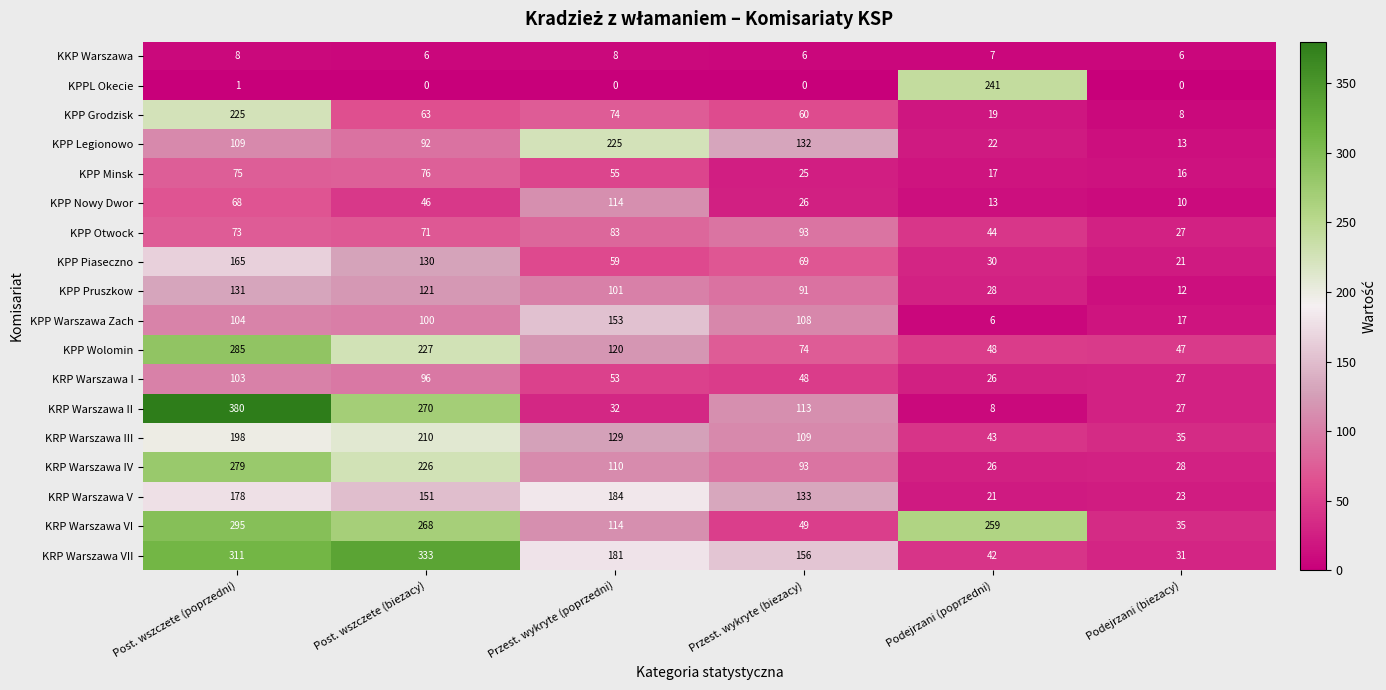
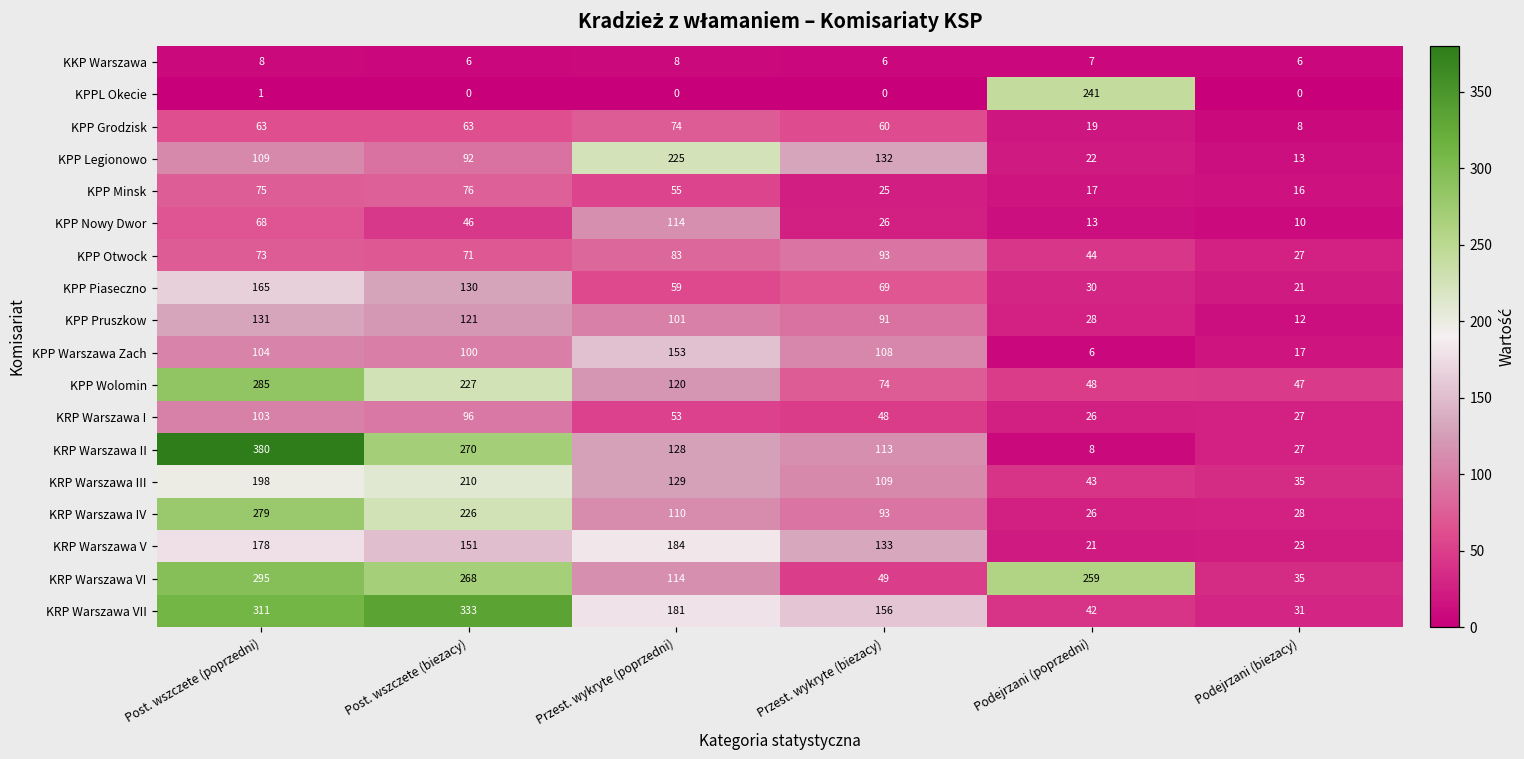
  {
    "KKP Warszawa": {
      "Post. wszczete (poprzedni)": 8,
      "Post. wszczete (biezacy)": 6,
      "Przest. wykryte (poprzedni)": 8,
      "Przest. wykryte (biezacy)": 6,
      "Podejrzani (poprzedni)": 7,
      "Podejrzani (biezacy)": 6
    },
    "KPPL Okecie": {
      "Post. wszczete (poprzedni)": 1,
      "Post. wszczete (biezacy)": 0,
      "Przest. wykryte (poprzedni)": 0,
      "Przest. wykryte (biezacy)": 0,
      "Podejrzani (poprzedni)": 241,
      "Podejrzani (biezacy)": 0
    },
    "KPP Grodzisk": {
-     "Post. wszczete (poprzedni)": 225,
+     "Post. wszczete (poprzedni)": 63,
      "Post. wszczete (biezacy)": 63,
      "Przest. wykryte (poprzedni)": 74,
      "Przest. wykryte (biezacy)": 60,
      "Podejrzani (poprzedni)": 19,
      "Podejrzani (biezacy)": 8
    },
    "KPP Legionowo": {
      "Post. wszczete (poprzedni)": 109,
      "Post. wszczete (biezacy)": 92,
      "Przest. wykryte (poprzedni)": 225,
      "Przest. wykryte (biezacy)": 132,
      "Podejrzani (poprzedni)": 22,
      "Podejrzani (biezacy)": 13
    },
    "KPP Minsk": {
      "Post. wszczete (poprzedni)": 75,
      "Post. wszczete (biezacy)": 76,
      "Przest. wykryte (poprzedni)": 55,
      "Przest. wykryte (biezacy)": 25,
      "Podejrzani (poprzedni)": 17,
      "Podejrzani (biezacy)": 16
    },
    "KPP Nowy Dwor": {
      "Post. wszczete (poprzedni)": 68,
      "Post. wszczete (biezacy)": 46,
      "Przest. wykryte (poprzedni)": 114,
      "Przest. wykryte (biezacy)": 26,
      "Podejrzani (poprzedni)": 13,
      "Podejrzani (biezacy)": 10
    },
    "KPP Otwock": {
      "Post. wszczete (poprzedni)": 73,
      "Post. wszczete (biezacy)": 71,
      "Przest. wykryte (poprzedni)": 83,
      "Przest. wykryte (biezacy)": 93,
      "Podejrzani (poprzedni)": 44,
      "Podejrzani (biezacy)": 27
    },
    "KPP Piaseczno": {
      "Post. wszczete (poprzedni)": 165,
      "Post. wszczete (biezacy)": 130,
      "Przest. wykryte (poprzedni)": 59,
      "Przest. wykryte (biezacy)": 69,
      "Podejrzani (poprzedni)": 30,
      "Podejrzani (biezacy)": 21
    },
    "KPP Pruszkow": {
      "Post. wszczete (poprzedni)": 131,
      "Post. wszczete (biezacy)": 121,
      "Przest. wykryte (poprzedni)": 101,
      "Przest. wykryte (biezacy)": 91,
      "Podejrzani (poprzedni)": 28,
      "Podejrzani (biezacy)": 12
    },
    "KPP Warszawa Zach": {
      "Post. wszczete (poprzedni)": 104,
      "Post. wszczete (biezacy)": 100,
      "Przest. wykryte (poprzedni)": 153,
      "Przest. wykryte (biezacy)": 108,
      "Podejrzani (poprzedni)": 6,
      "Podejrzani (biezacy)": 17
    },
    "KPP Wolomin": {
      "Post. wszczete (poprzedni)": 285,
      "Post. wszczete (biezacy)": 227,
      "Przest. wykryte (poprzedni)": 120,
      "Przest. wykryte (biezacy)": 74,
      "Podejrzani (poprzedni)": 48,
      "Podejrzani (biezacy)": 47
    },
    "KRP Warszawa I": {
      "Post. wszczete (poprzedni)": 103,
      "Post. wszczete (biezacy)": 96,
      "Przest. wykryte (poprzedni)": 53,
      "Przest. wykryte (biezacy)": 48,
      "Podejrzani (poprzedni)": 26,
      "Podejrzani (biezacy)": 27
    },
    "KRP Warszawa II": {
      "Post. wszczete (poprzedni)": 380,
      "Post. wszczete (biezacy)": 270,
-     "Przest. wykryte (poprzedni)": 32,
+     "Przest. wykryte (poprzedni)": 128,
      "Przest. wykryte (biezacy)": 113,
      "Podejrzani (poprzedni)": 8,
      "Podejrzani (biezacy)": 27
    },
    "KRP Warszawa III": {
      "Post. wszczete (poprzedni)": 198,
      "Post. wszczete (biezacy)": 210,
      "Przest. wykryte (poprzedni)": 129,
      "Przest. wykryte (biezacy)": 109,
      "Podejrzani (poprzedni)": 43,
      "Podejrzani (biezacy)": 35
    },
    "KRP Warszawa IV": {
      "Post. wszczete (poprzedni)": 279,
      "Post. wszczete (biezacy)": 226,
      "Przest. wykryte (poprzedni)": 110,
      "Przest. wykryte (biezacy)": 93,
      "Podejrzani (poprzedni)": 26,
      "Podejrzani (biezacy)": 28
    },
    "KRP Warszawa V": {
      "Post. wszczete (poprzedni)": 178,
      "Post. wszczete (biezacy)": 151,
      "Przest. wykryte (poprzedni)": 184,
      "Przest. wykryte (biezacy)": 133,
      "Podejrzani (poprzedni)": 21,
      "Podejrzani (biezacy)": 23
    },
    "KRP Warszawa VI": {
      "Post. wszczete (poprzedni)": 295,
      "Post. wszczete (biezacy)": 268,
      "Przest. wykryte (poprzedni)": 114,
      "Przest. wykryte (biezacy)": 49,
      "Podejrzani (poprzedni)": 259,
      "Podejrzani (biezacy)": 35
    },
    "KRP Warszawa VII": {
      "Post. wszczete (poprzedni)": 311,
      "Post. wszczete (biezacy)": 333,
      "Przest. wykryte (poprzedni)": 181,
      "Przest. wykryte (biezacy)": 156,
      "Podejrzani (poprzedni)": 42,
      "Podejrzani (biezacy)": 31
    }
  }
